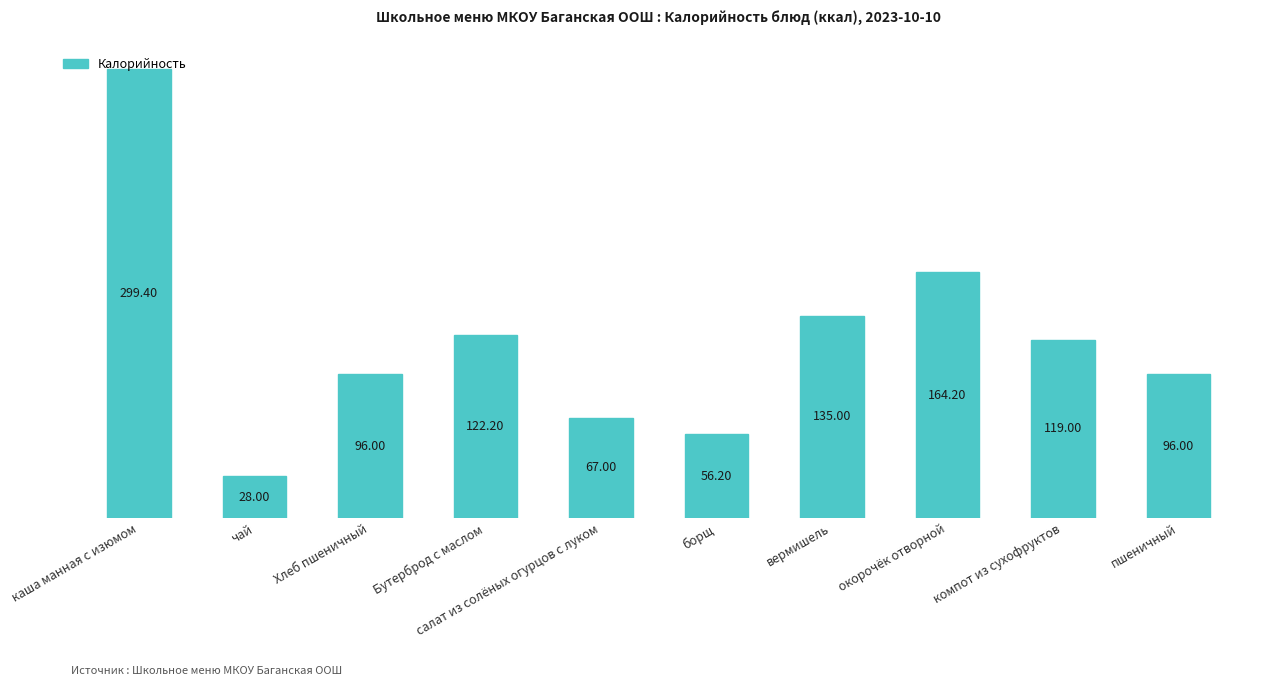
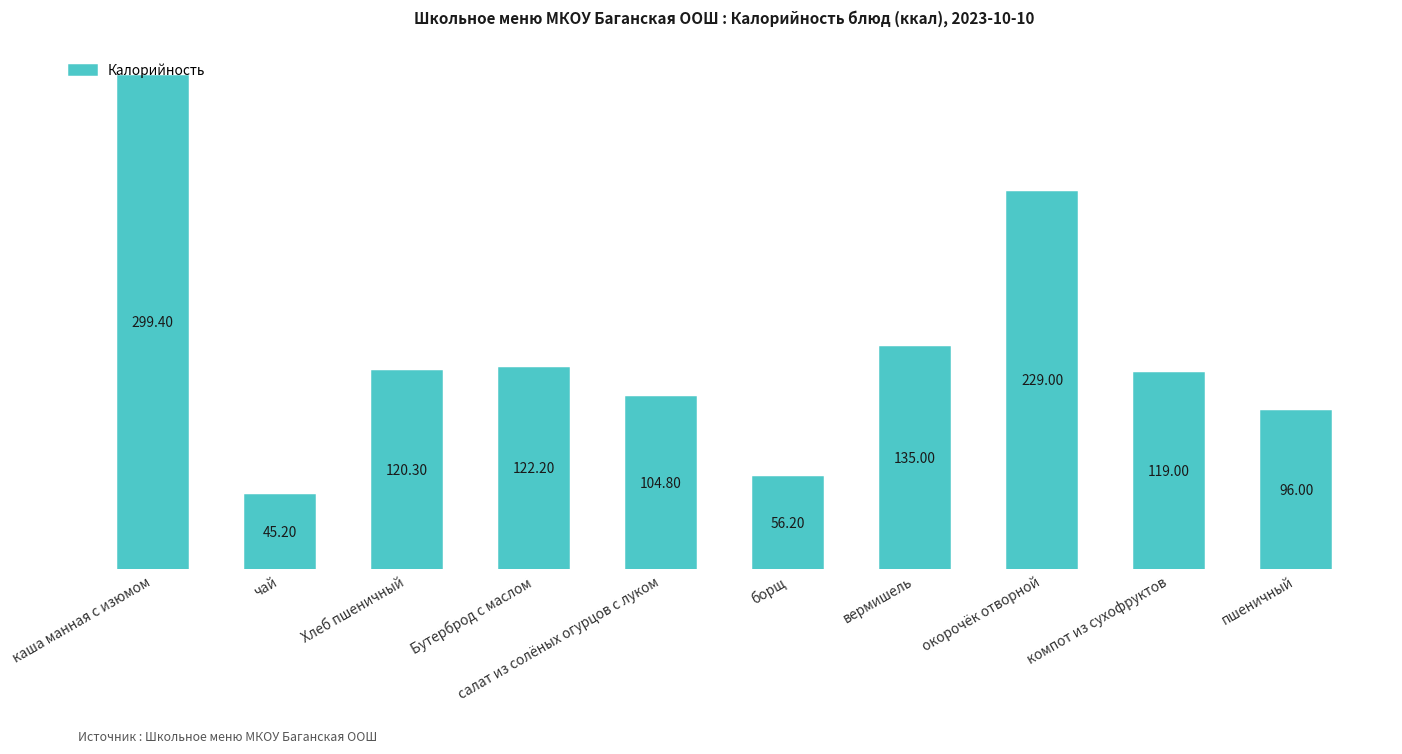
  {
    "каша манная с изюмом": 299.40,
-   "чай": 28.00,
-   "Хлеб пшеничный": 96.00,
+   "чай": 45.20,
+   "Хлеб пшеничный": 120.30,
    "Бутерброд с маслом": 122.20,
-   "салат из солёных огурцов с луком": 67.00,
+   "салат из солёных огурцов с луком": 104.80,
    "борщ": 56.20,
    "вермишель": 135.00,
-   "окорочёк отворной": 164.20,
+   "окорочёк отворной": 229.00,
    "компот из сухофруктов": 119.00,
    "пшеничный": 96.00
  }
